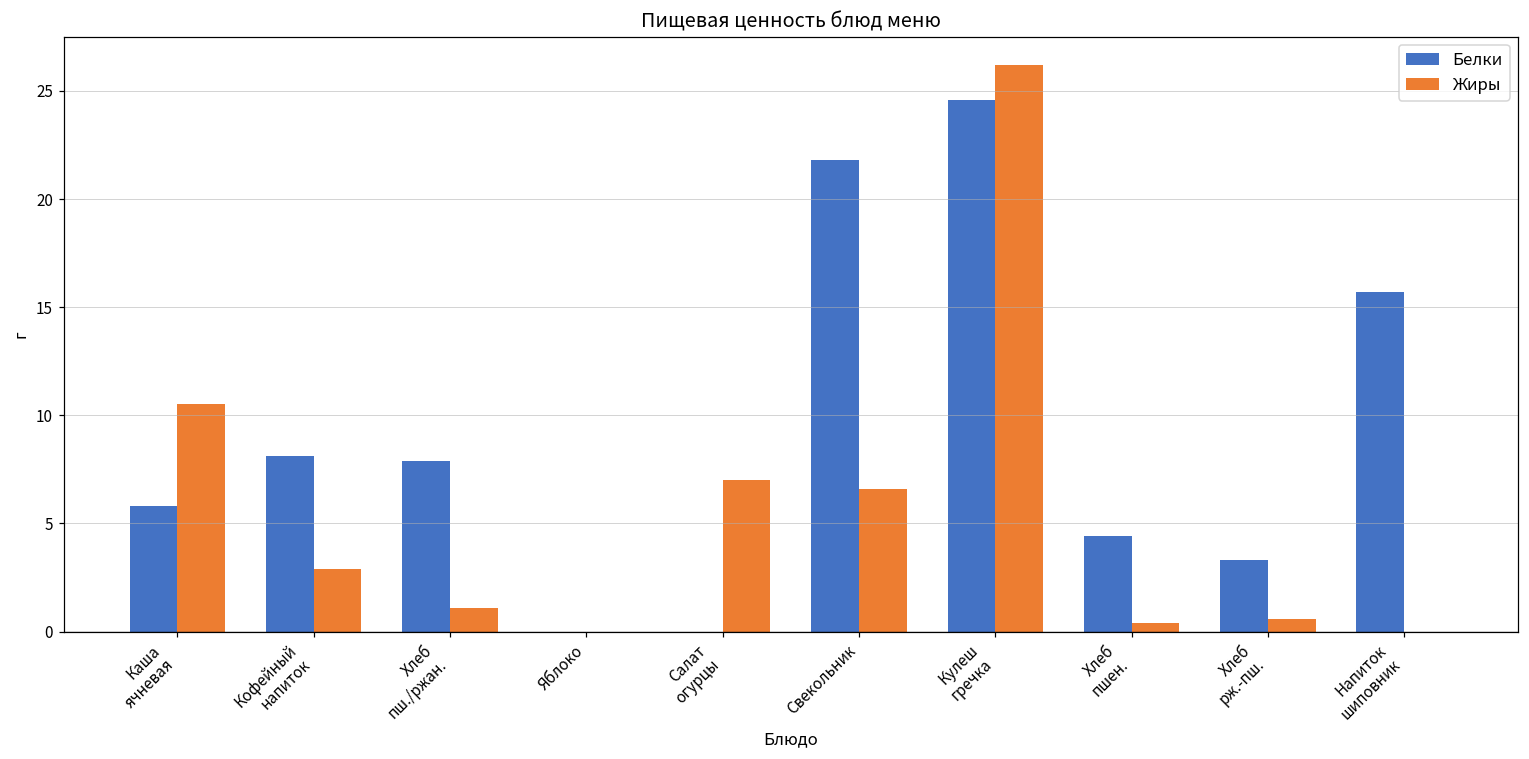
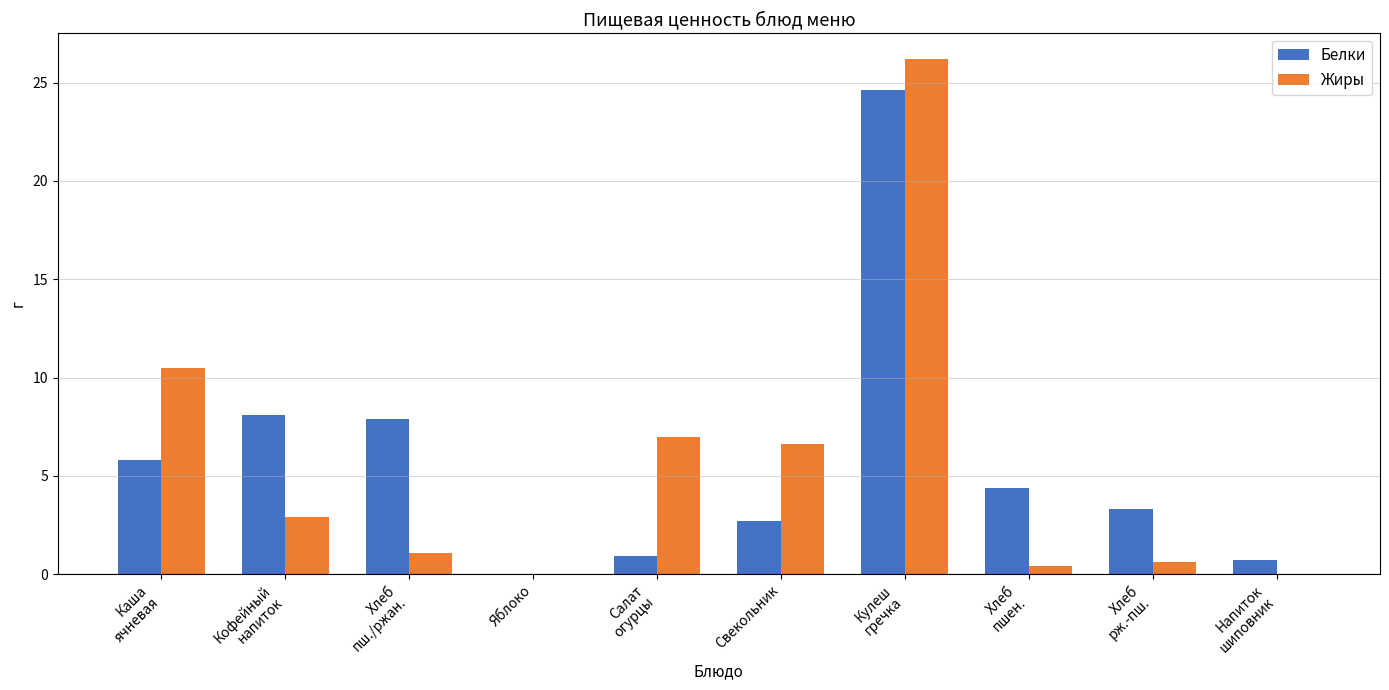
  {
    "Белки": {
      "Каша ячневая": 5.8,
      "Кофейный напиток": 8.1,
      "Хлеб пш./ржан.": 7.9,
      "Яблоко": 0.0,
-     "Салат огурцы": 0.0,
-     "Свекольник": 21.8,
+     "Салат огурцы": 0.9,
+     "Свекольник": 2.7,
      "Кулеш гречка": 24.6,
      "Хлеб пшен.": 4.4,
      "Хлеб рж.-пш.": 3.3,
-     "Напиток шиповник": 15.7
+     "Напиток шиповник": 0.7
    },
    "Жиры": {
      "Каша ячневая": 10.5,
      "Кофейный напиток": 2.9,
      "Хлеб пш./ржан.": 1.1,
      "Яблоко": 0.0,
      "Салат огурцы": 7.0,
      "Свекольник": 6.6,
      "Кулеш гречка": 26.2,
      "Хлеб пшен.": 0.4,
      "Хлеб рж.-пш.": 0.6,
      "Напиток шиповник": 0.0
    }
  }
